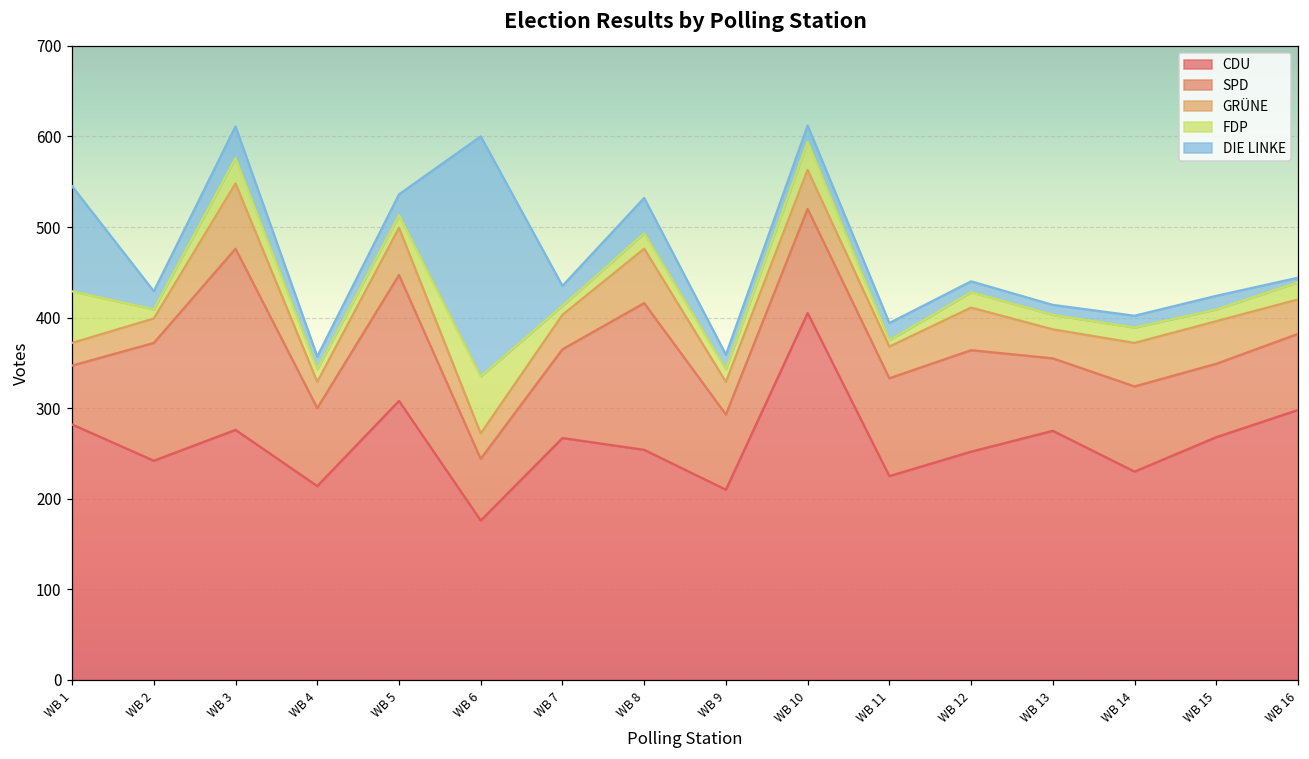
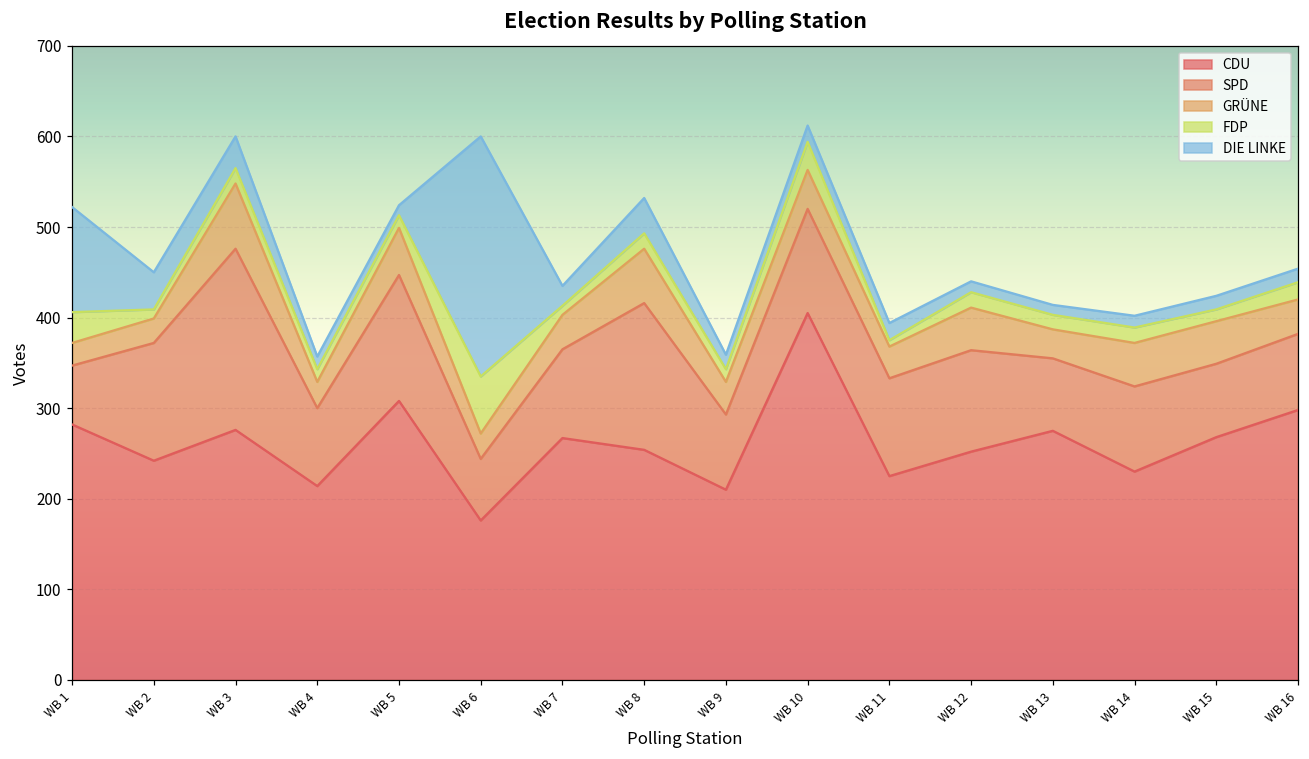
  {
    "FDP": {
-     "WB 1": 60,
+     "WB 1": 30,
      "WB 2": 10,
-     "WB 3": 30,
+     "WB 3": 20,
      "WB 4": 10,
      "WB 5": 10,
      "WB 6": 60,
      "WB 7": 10,
      "WB 8": 20,
      "WB 9": 10,
      "WB 10": 30,
      "WB 11": 10,
      "WB 12": 20,
      "WB 13": 20,
      "WB 14": 20,
      "WB 15": 10,
      "WB 16": 20
    },
    "DIE LINKE": {
      "WB 1": 120,
-     "WB 2": 20,
+     "WB 2": 40,
      "WB 3": 40,
      "WB 4": 10,
-     "WB 5": 20,
+     "WB 5": 10,
      "WB 6": 270,
      "WB 7": 20,
      "WB 8": 40,
      "WB 9": 20,
      "WB 10": 20,
      "WB 11": 20,
      "WB 12": 10,
      "WB 13": 10,
      "WB 14": 10,
      "WB 15": 20,
-     "WB 16": 10
+     "WB 16": 20
    }
  }
